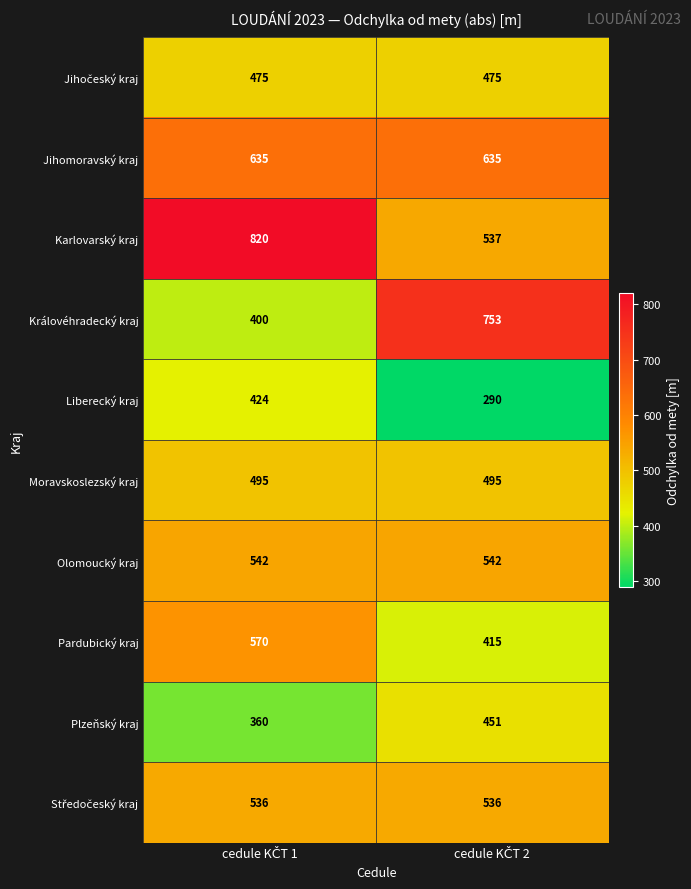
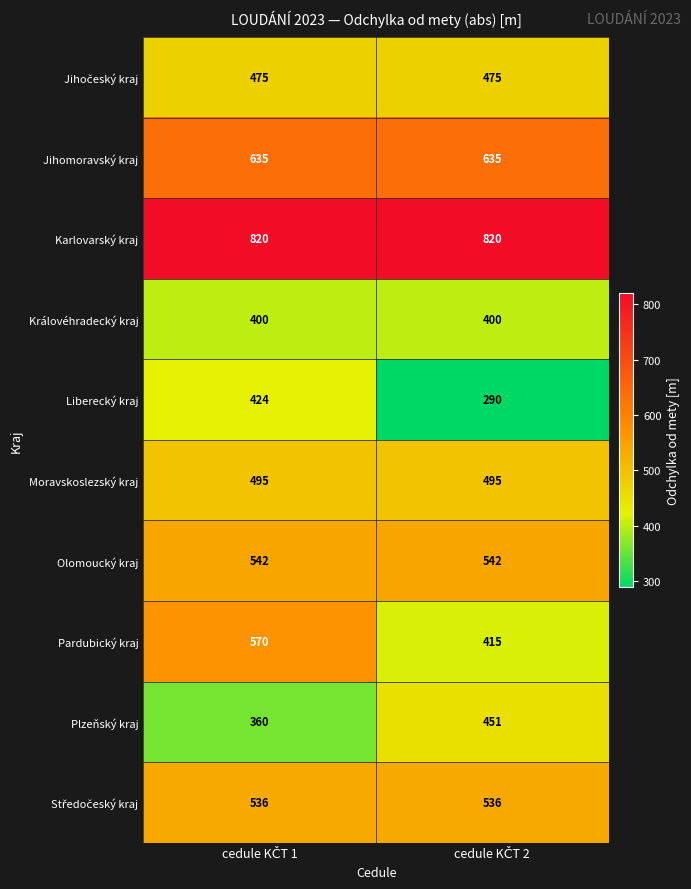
  {
    "Jihočeský kraj": {
      "cedule KČT 1": 475,
      "cedule KČT 2": 475
    },
    "Jihomoravský kraj": {
      "cedule KČT 1": 635,
      "cedule KČT 2": 635
    },
    "Karlovarský kraj": {
      "cedule KČT 1": 820,
-     "cedule KČT 2": 537
+     "cedule KČT 2": 820
    },
    "Královéhradecký kraj": {
      "cedule KČT 1": 400,
-     "cedule KČT 2": 753
+     "cedule KČT 2": 400
    },
    "Liberecký kraj": {
      "cedule KČT 1": 424,
      "cedule KČT 2": 290
    },
    "Moravskoslezský kraj": {
      "cedule KČT 1": 495,
      "cedule KČT 2": 495
    },
    "Olomoucký kraj": {
      "cedule KČT 1": 542,
      "cedule KČT 2": 542
    },
    "Pardubický kraj": {
      "cedule KČT 1": 570,
      "cedule KČT 2": 415
    },
    "Plzeňský kraj": {
      "cedule KČT 1": 360,
      "cedule KČT 2": 451
    },
    "Středočeský kraj": {
      "cedule KČT 1": 536,
      "cedule KČT 2": 536
    }
  }
